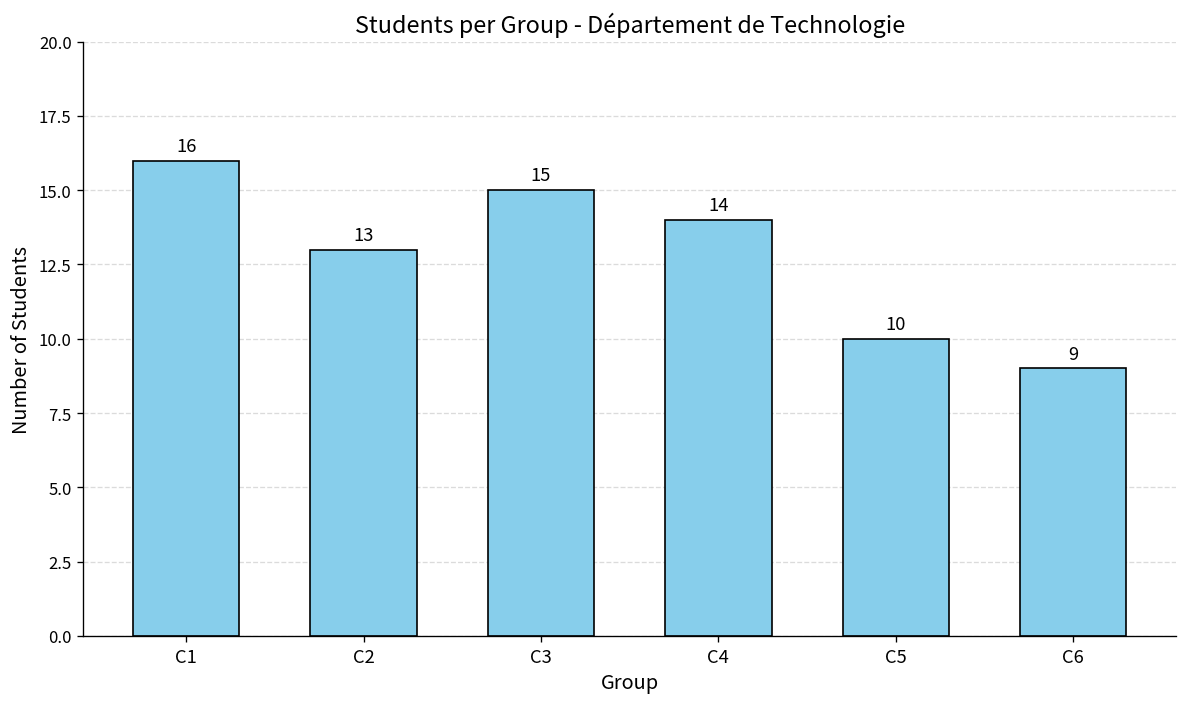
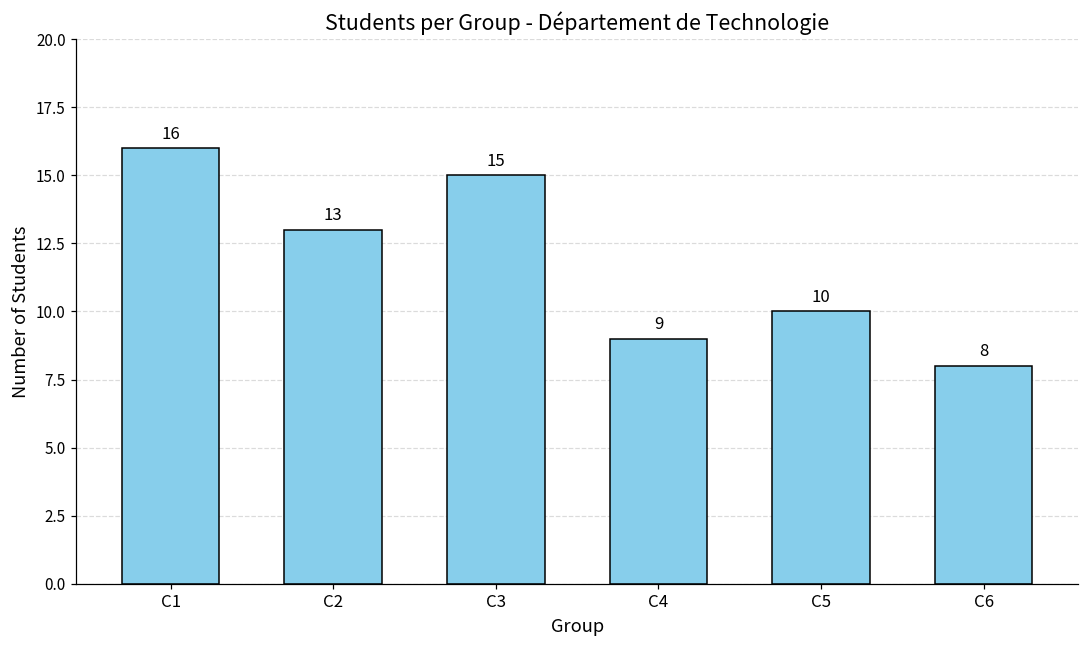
  {
    "C1": 16,
    "C2": 13,
    "C3": 15,
-   "C4": 14,
+   "C4": 9,
    "C5": 10,
-   "C6": 9
+   "C6": 8
  }
